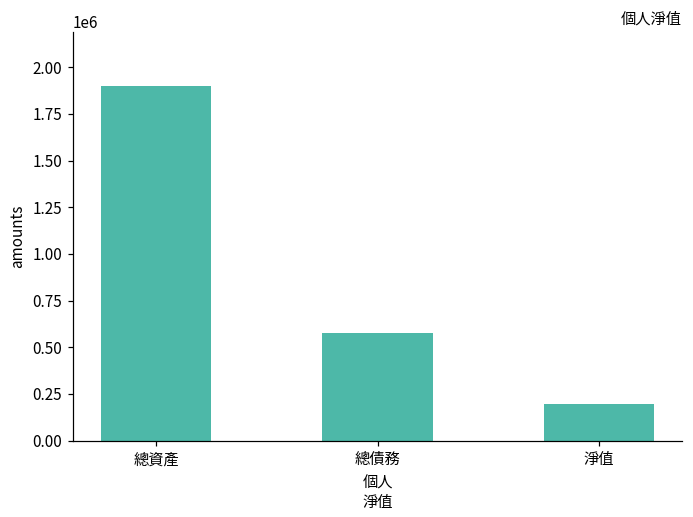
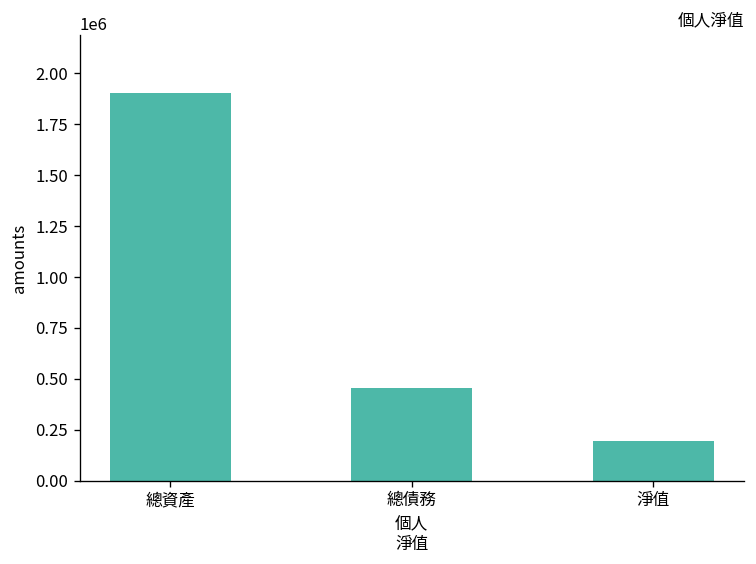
  {
    "總資產": 1900000,
-   "總債務": 580000,
+   "總債務": 450000,
    "淨值": 200000
  }
